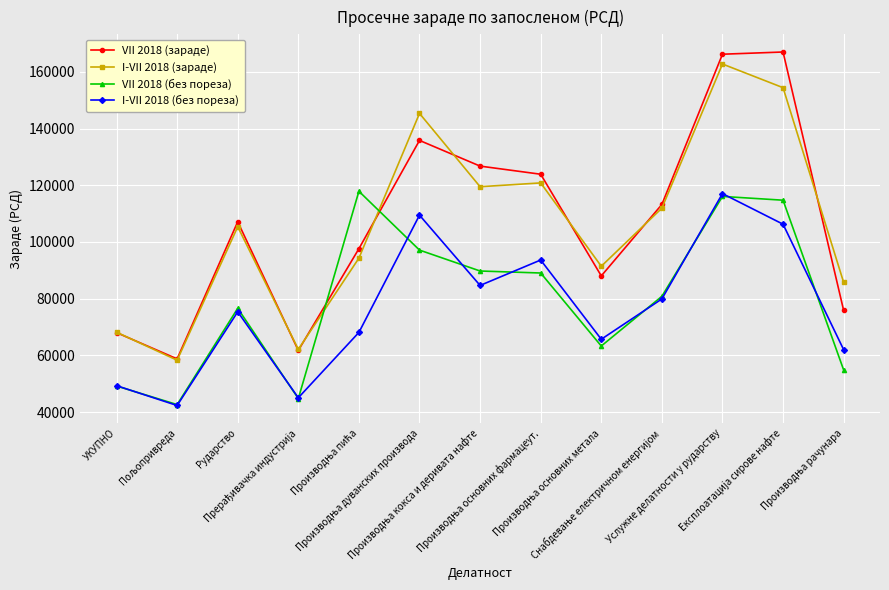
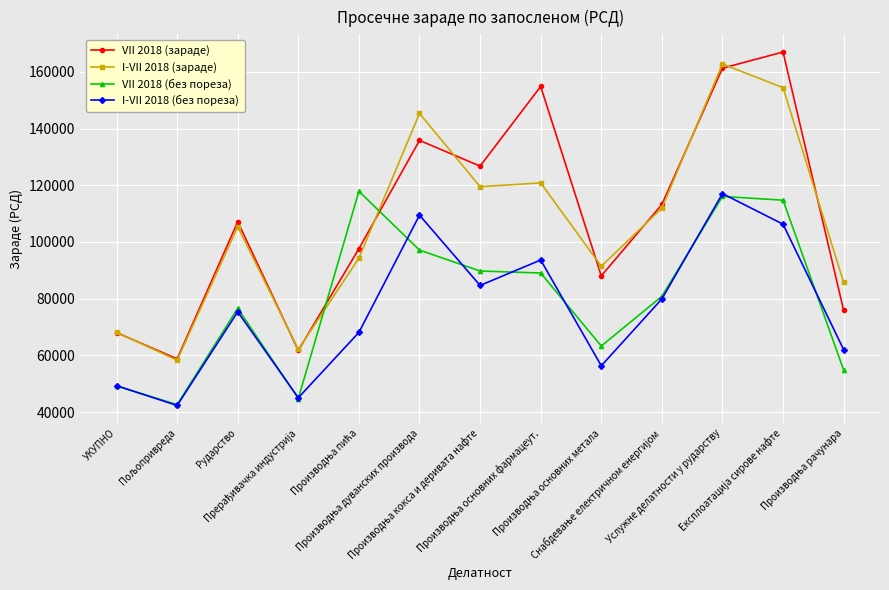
  {
    "VII 2018 (зараде)": {
      "Рударство": 107000,
      "Производња пића": 98000,
      "Производња дуванских производа": 136000,
      "Производња кокса и деривата нафте": 127000,
-     "Производња основних фармацеут.": 124000,
+     "Производња основних фармацеут.": 155000,
      "Производња основних метала": 88000,
      "Снабдевање електричном енергијом": 113000,
-     "Услужне делатности у рударству": 166000,
+     "Услужне делатности у рударству": 161000,
      "Експлоатација сирове нафте": 167000,
      "Производња рачунара": 76000
    },
    "I-VII 2018 (зараде)": {
      "Рударство": 105000,
      "Производња пића": 94000,
      "Производња дуванских производа": 145000,
      "Производња кокса и деривата нафте": 119000,
      "Производња основних фармацеут.": 121000,
      "Производња основних метала": 91000,
      "Снабдевање електричном енергијом": 112000,
      "Услужне делатности у рударству": 163000,
      "Експлоатација сирове нафте": 154000,
      "Производња рачунара": 86000
    },
    "VII 2018 (без пореза)": {
      "Рударство": 77000,
      "Производња пића": 118000,
      "Производња дуванских производа": 97000,
      "Производња кокса и деривата нафте": 90000,
      "Производња основних фармацеут.": 89000,
      "Производња основних метала": 63000,
      "Снабдевање електричном енергијом": 81000,
      "Услужне делатности у рударству": 116000,
      "Експлоатација сирове нафте": 115000,
      "Производња рачунара": 55000
    },
    "I-VII 2018 (без пореза)": {
      "Рударство": 75000,
      "Производња пића": 68000,
      "Производња дуванских производа": 109000,
      "Производња кокса и деривата нафте": 85000,
      "Производња основних фармацеут.": 94000,
-     "Производња основних метала": 66000,
+     "Производња основних метала": 56000,
      "Снабдевање електричном енергијом": 80000,
      "Услужне делатности у рударству": 117000,
      "Експлоатација сирове нафте": 106000,
      "Производња рачунара": 62000
    }
  }
